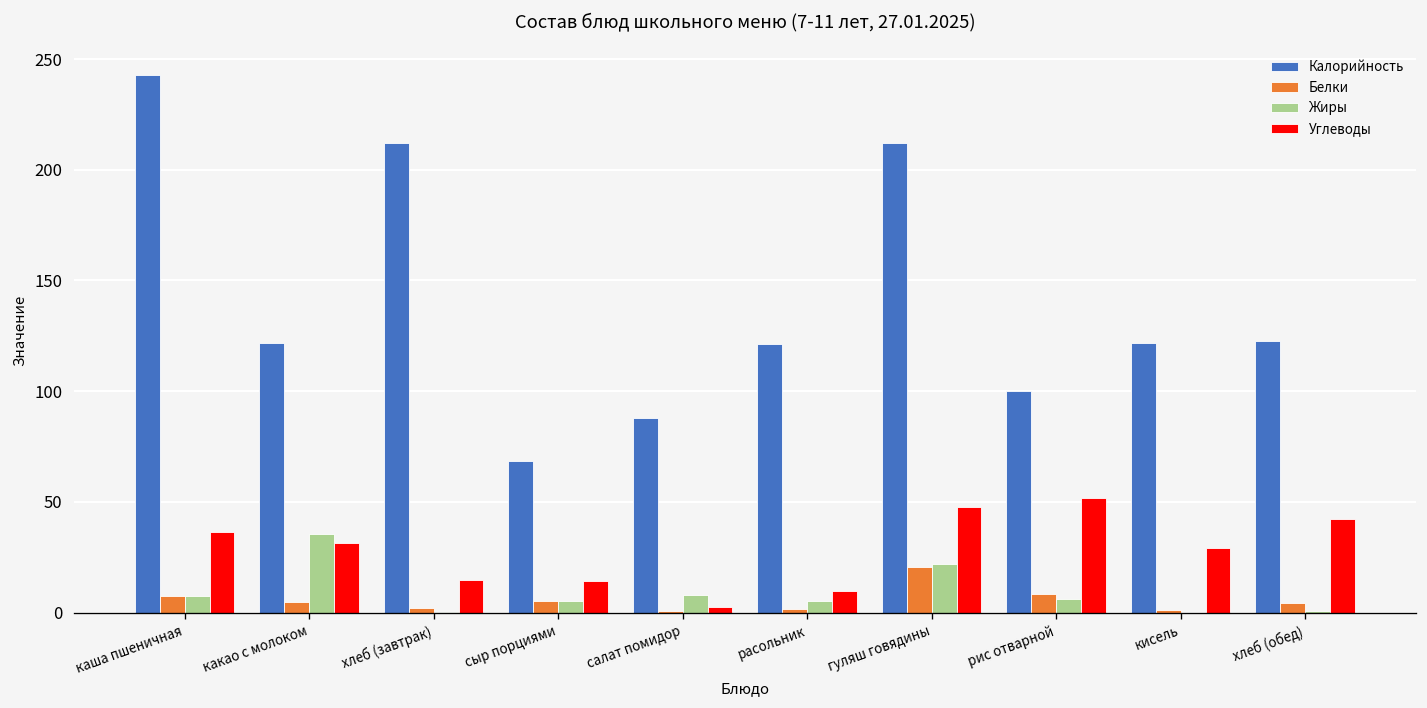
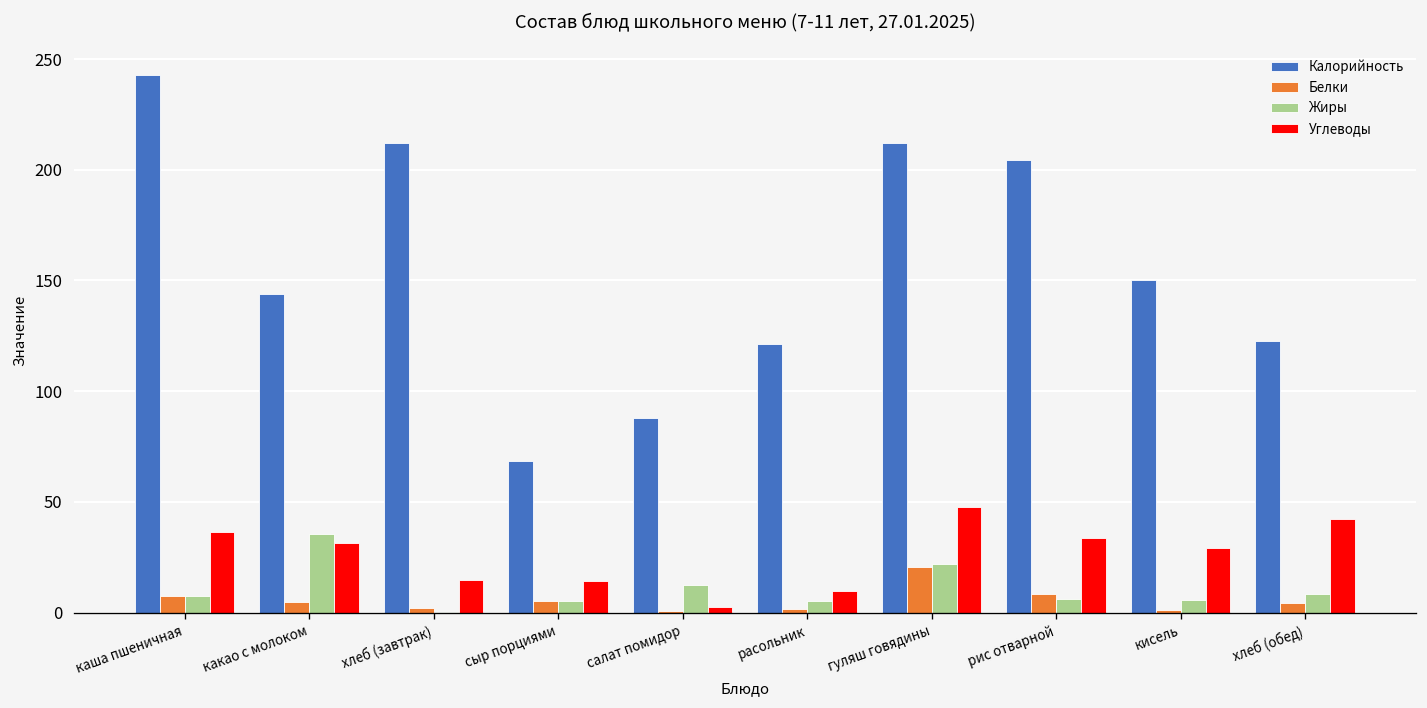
  {
    "Калорийность": {
      "каша пшеничная": 243,
-     "какао с молоком": 122,
+     "какао с молоком": 144,
      "хлеб (завтрак)": 212,
      "сыр порциями": 69,
      "салат помидор": 88,
      "расольник": 121,
      "гуляш говядины": 212,
-     "рис отварной": 100,
-     "кисель": 122,
+     "рис отварной": 205,
+     "кисель": 150,
      "хлеб (обед)": 123
    },
    "Белки": {
      "каша пшеничная": 7,
      "какао с молоком": 5,
      "хлеб (завтрак)": 2,
      "сыр порциями": 5,
      "расольник": 2,
      "гуляш говядины": 21,
      "рис отварной": 8,
      "кисель": 1,
      "хлеб (обед)": 4
    },
    "Жиры": {
      "каша пшеничная": 7,
      "какао с молоком": 36,
      "сыр порциями": 5,
-     "салат помидор": 8,
+     "салат помидор": 13,
      "расольник": 5,
      "гуляш говядины": 22,
      "рис отварной": 6,
-     "кисель": 0,
-     "хлеб (обед)": 1
+     "кисель": 6,
+     "хлеб (обед)": 9
    },
    "Углеводы": {
      "каша пшеничная": 37,
      "какао с молоком": 32,
      "хлеб (завтрак)": 15,
      "сыр порциями": 15,
      "салат помидор": 3,
      "расольник": 10,
      "гуляш говядины": 48,
-     "рис отварной": 52,
+     "рис отварной": 34,
      "кисель": 29,
      "хлеб (обед)": 42
    }
  }
